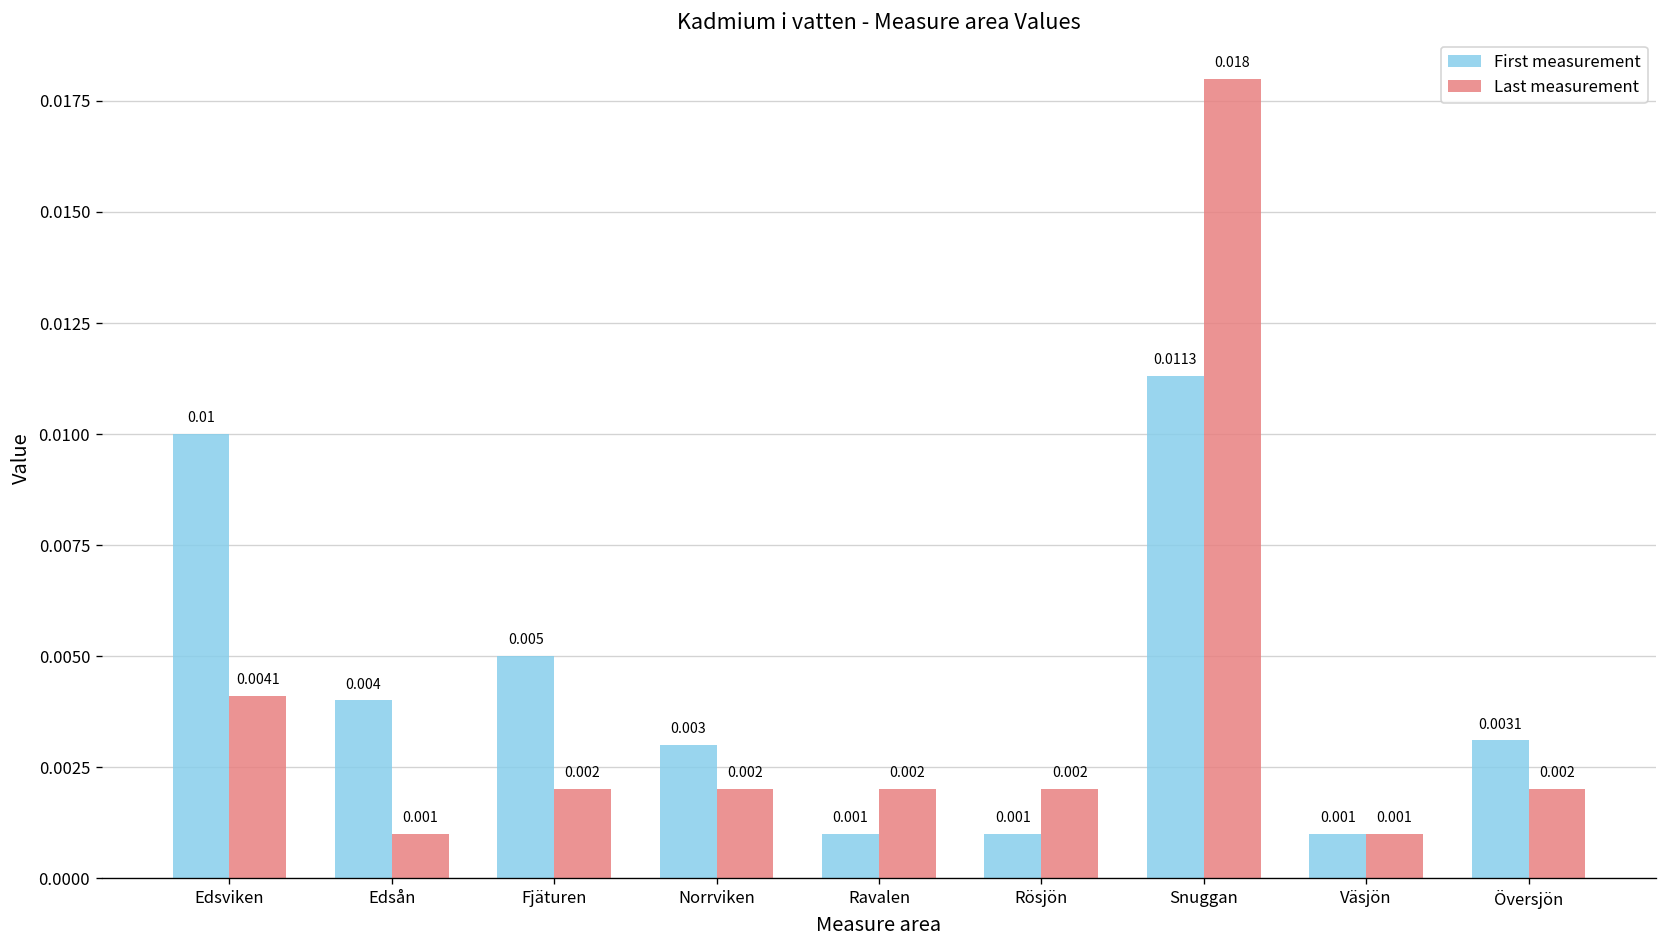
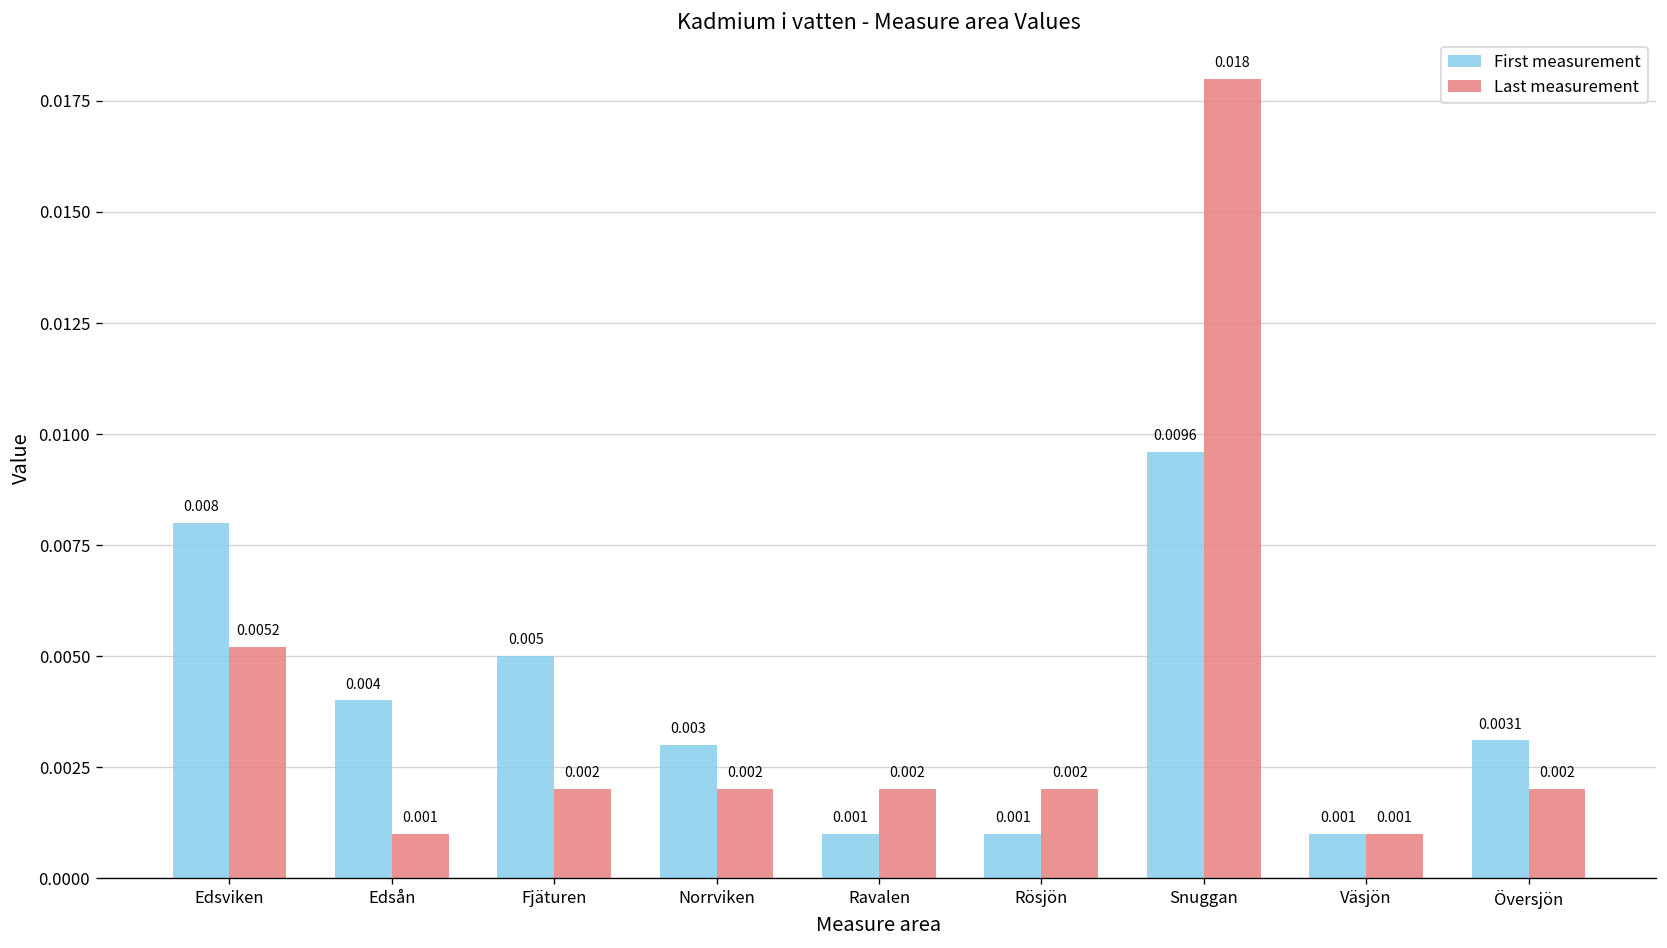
  {
    "First measurement": {
-     "Edsviken": 0.01,
+     "Edsviken": 0.008,
      "Edsån": 0.004,
      "Fjäturen": 0.005,
      "Norrviken": 0.003,
      "Ravalen": 0.001,
      "Rösjön": 0.001,
-     "Snuggan": 0.0113,
+     "Snuggan": 0.0096,
      "Väsjön": 0.001,
      "Översjön": 0.0031
    },
    "Last measurement": {
-     "Edsviken": 0.0041,
+     "Edsviken": 0.0052,
      "Edsån": 0.001,
      "Fjäturen": 0.002,
      "Norrviken": 0.002,
      "Ravalen": 0.002,
      "Rösjön": 0.002,
      "Snuggan": 0.018,
      "Väsjön": 0.001,
      "Översjön": 0.002
    }
  }
